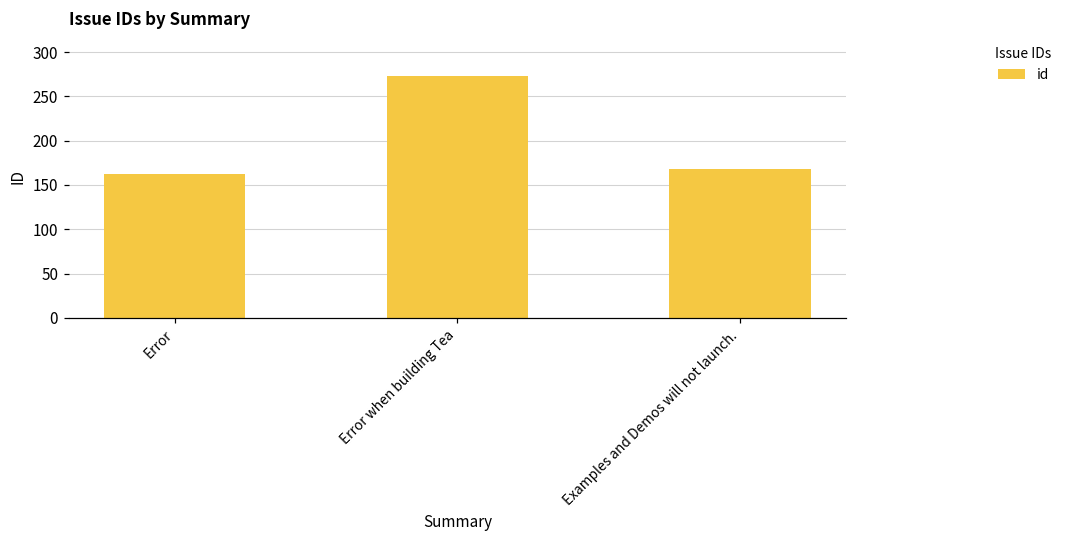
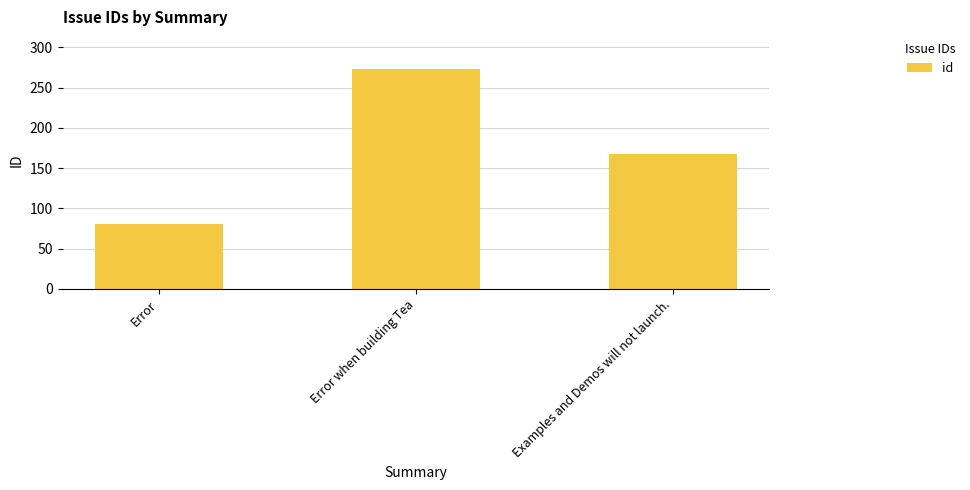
  {
-   "Error": 160,
+   "Error": 80,
    "Error when building Tea": 270,
    "Examples and Demos will not launch.": 170
  }
